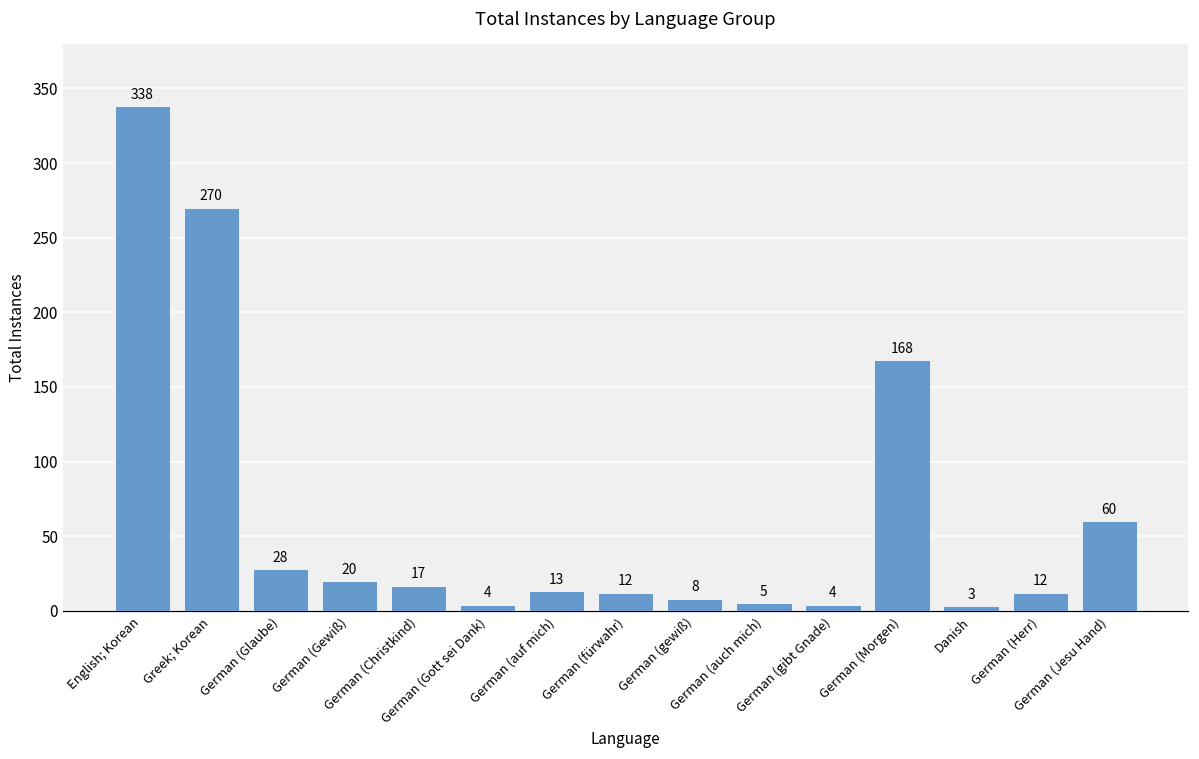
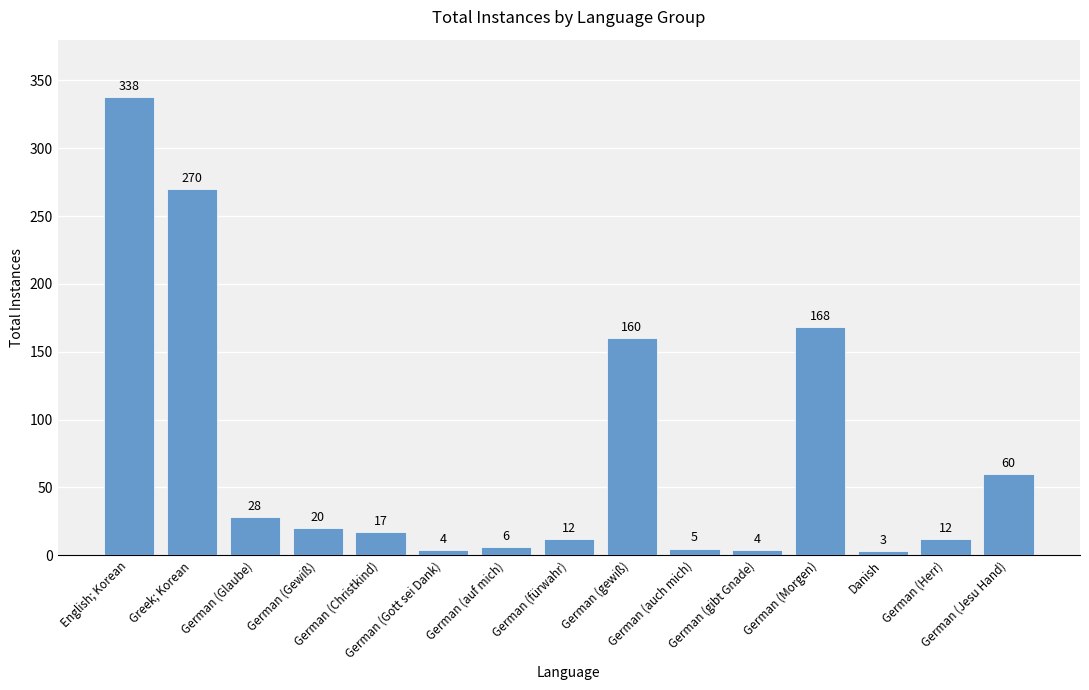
  {
    "English; Korean": 338,
    "Greek; Korean": 270,
    "German (Glaube)": 28,
    "German (Gewiß)": 20,
    "German (Christkind)": 17,
    "German (Gott sei Dank)": 4,
-   "German (auf mich)": 13,
+   "German (auf mich)": 6,
    "German (fürwahr)": 12,
-   "German (gewiß)": 8,
+   "German (gewiß)": 160,
    "German (auch mich)": 5,
    "German (gibt Gnade)": 4,
    "German (Morgen)": 168,
    "Danish": 3,
    "German (Herr)": 12,
    "German (Jesu Hand)": 60
  }
